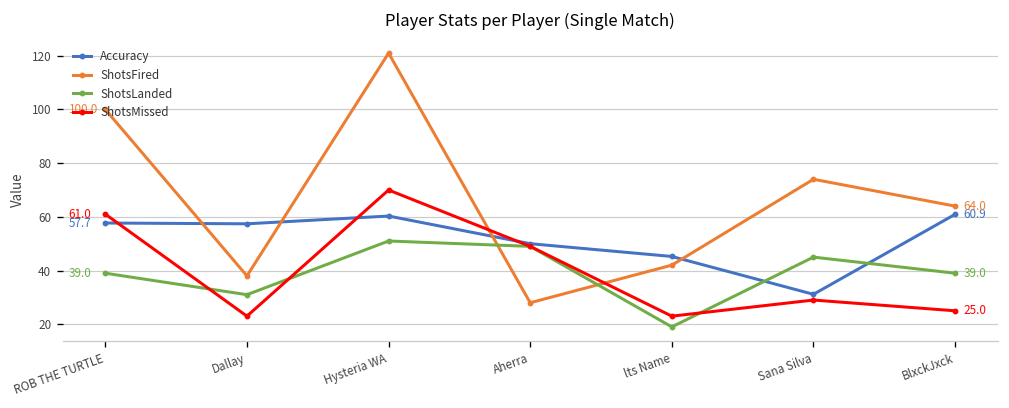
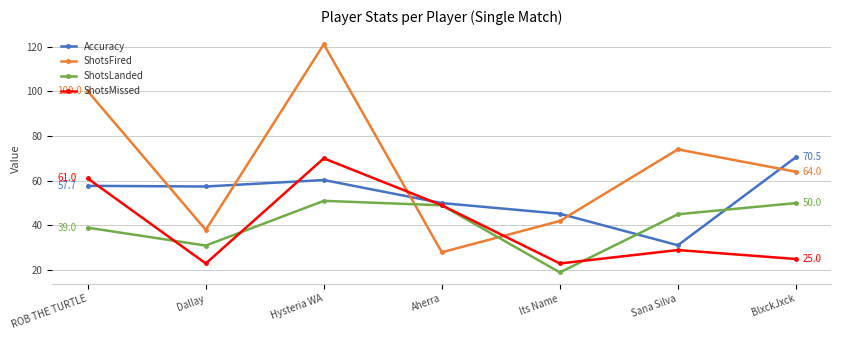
  {
    "Accuracy": {
-     "BlxckJxck": 60.9
+     "BlxckJxck": 70.5
    },
    "ShotsFired": {
      "ROB THE TURTLE": 100.0
    },
    "ShotsLanded": {
      "ROB THE TURTLE": 39.0,
-     "BlxckJxck": 39.0
+     "BlxckJxck": 50.0
    },
    "ShotsMissed": {
      "BlxckJxck": 25.0
    }
  }
